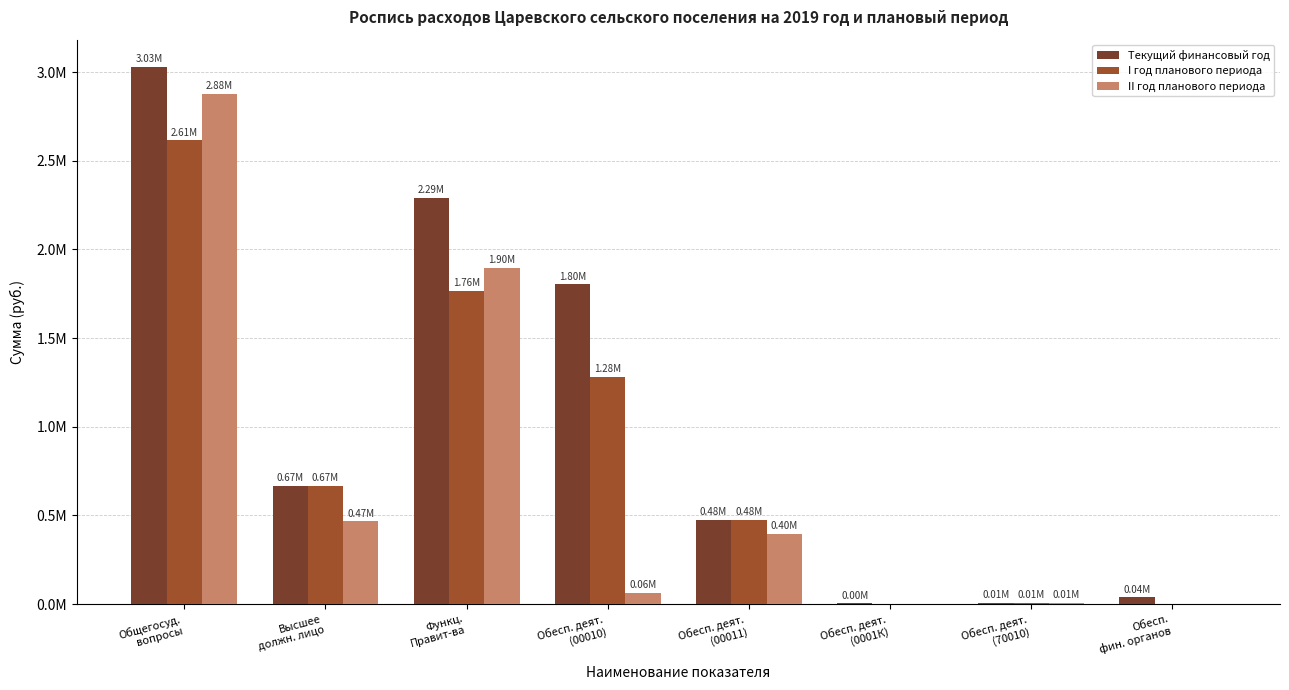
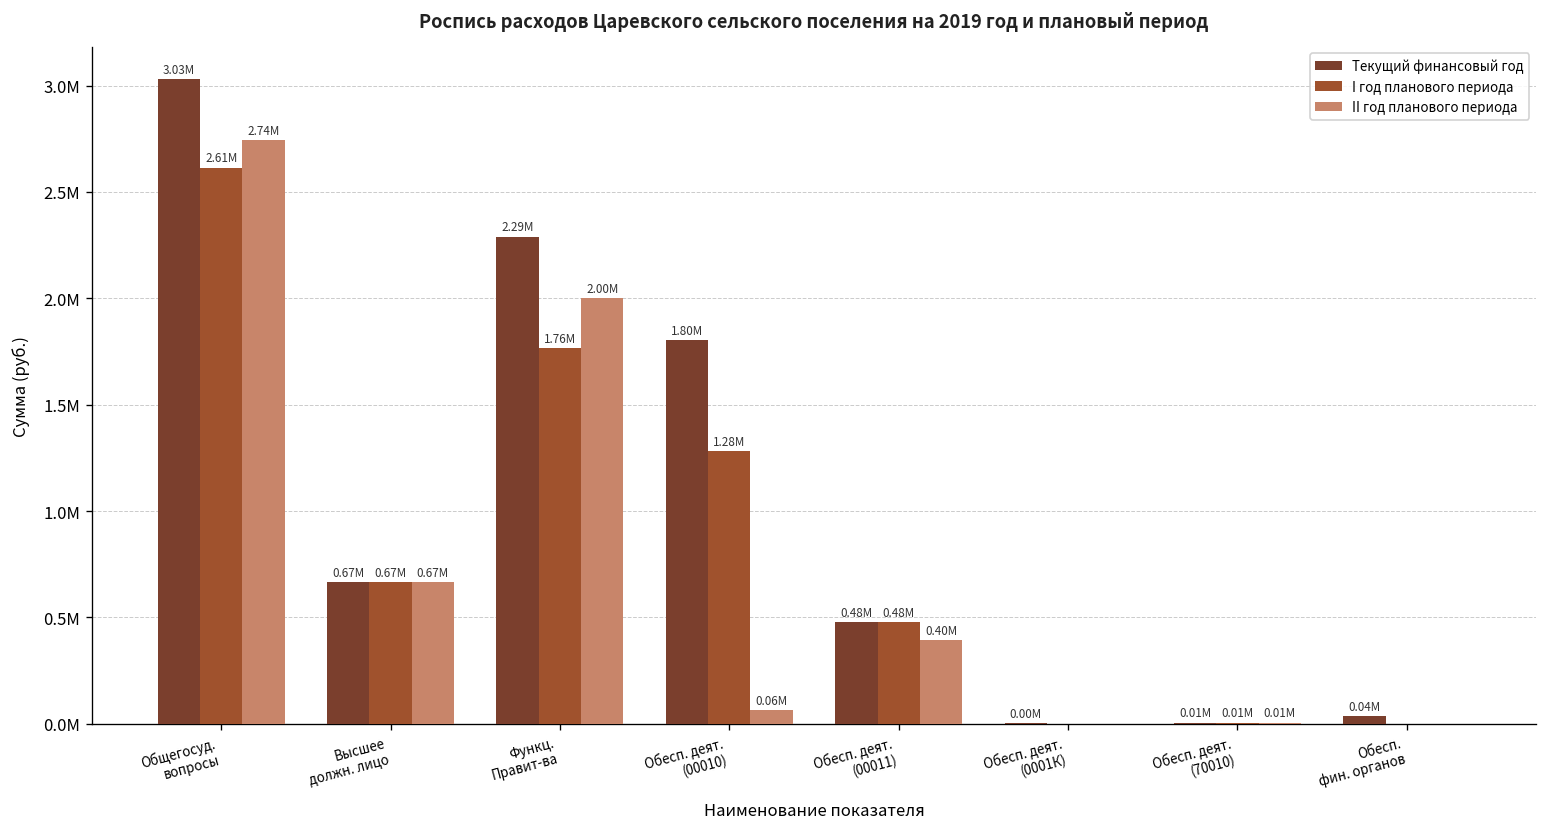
  {
    "II год планового периода": {
-     "Общегосуд. вопросы": "2.88M",
-     "Высшее должн. лицо": "0.47M",
-     "Функц. Правит-ва": "1.90M",
+     "Общегосуд. вопросы": "2.74M",
+     "Высшее должн. лицо": "0.67M",
+     "Функц. Правит-ва": "2.00M",
      "Обесп. деят. (00010)": "0.06M",
      "Обесп. деят. (00011)": "0.40M",
      "Обесп. деят. (70010)": "0.01M"
    }
  }
